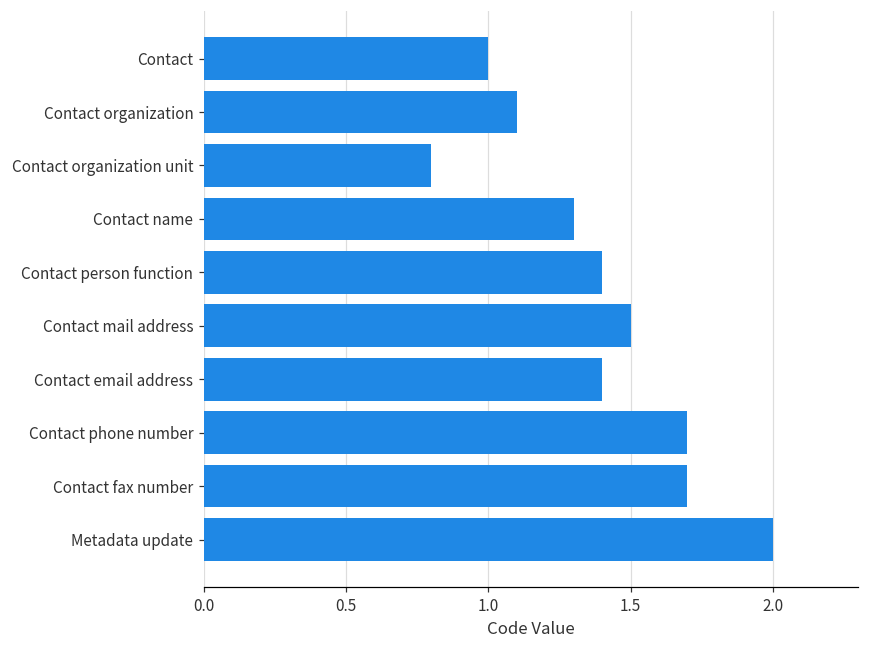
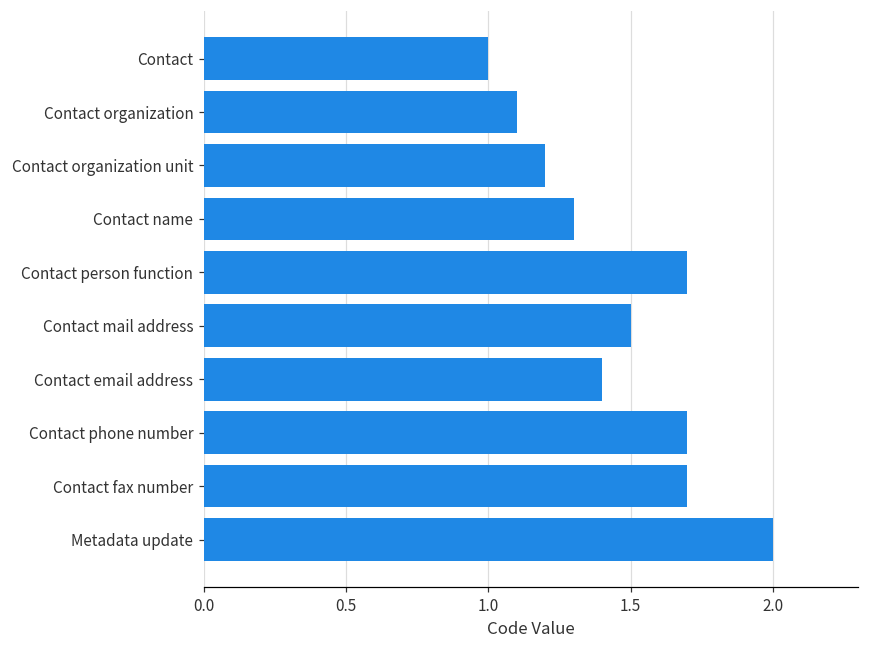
  {
    "Contact": 1.0,
    "Contact organization": 1.1,
-   "Contact organization unit": 0.8,
+   "Contact organization unit": 1.2,
    "Contact name": 1.3,
-   "Contact person function": 1.4,
+   "Contact person function": 1.7,
    "Contact mail address": 1.5,
    "Contact email address": 1.4,
    "Contact phone number": 1.7,
    "Contact fax number": 1.7,
    "Metadata update": 2.0
  }
